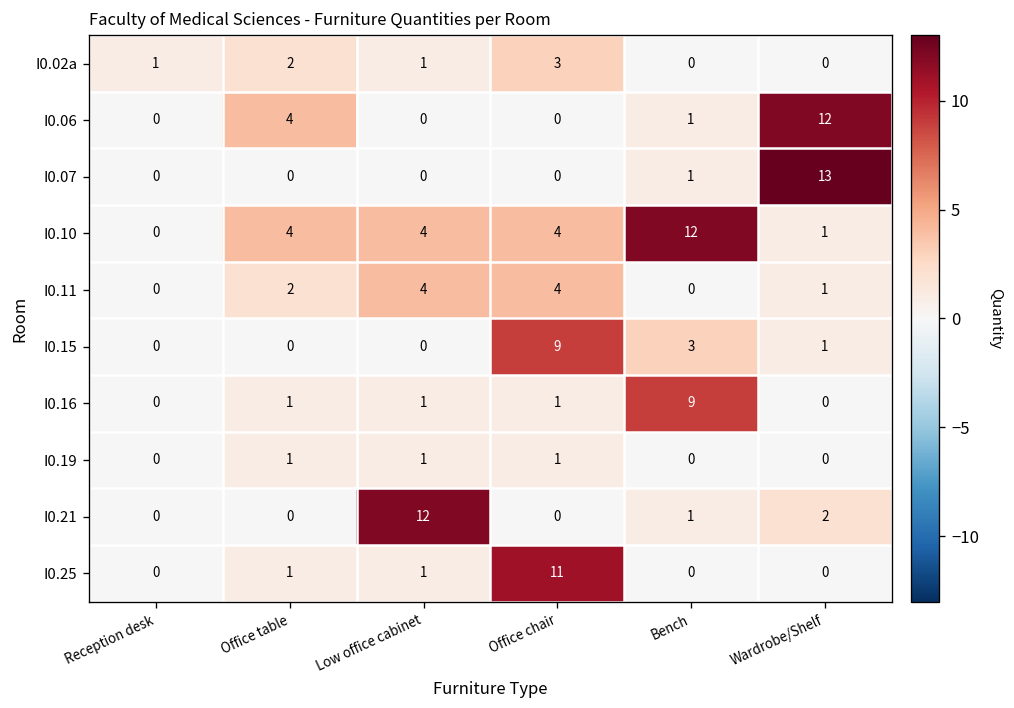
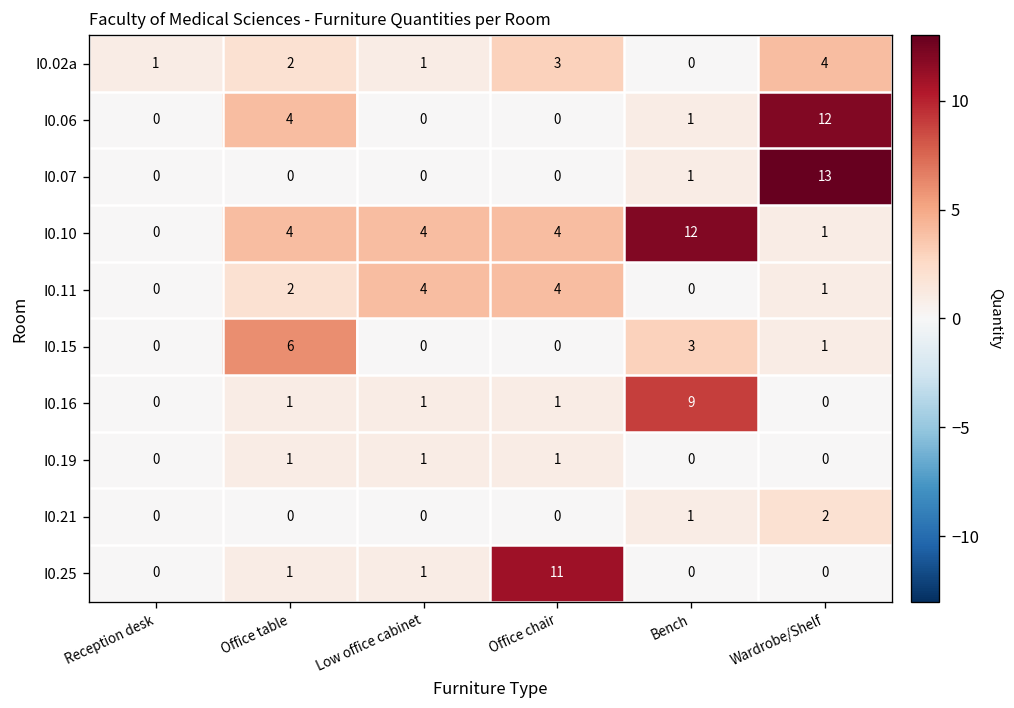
  {
    "I0.02a": {
      "Reception desk": 1,
      "Office table": 2,
      "Low office cabinet": 1,
      "Office chair": 3,
      "Bench": 0,
-     "Wardrobe/Shelf": 0
+     "Wardrobe/Shelf": 4
    },
    "I0.06": {
      "Reception desk": 0,
      "Office table": 4,
      "Low office cabinet": 0,
      "Office chair": 0,
      "Bench": 1,
      "Wardrobe/Shelf": 12
    },
    "I0.07": {
      "Reception desk": 0,
      "Office table": 0,
      "Low office cabinet": 0,
      "Office chair": 0,
      "Bench": 1,
      "Wardrobe/Shelf": 13
    },
    "I0.10": {
      "Reception desk": 0,
      "Office table": 4,
      "Low office cabinet": 4,
      "Office chair": 4,
      "Bench": 12,
      "Wardrobe/Shelf": 1
    },
    "I0.11": {
      "Reception desk": 0,
      "Office table": 2,
      "Low office cabinet": 4,
      "Office chair": 4,
      "Bench": 0,
      "Wardrobe/Shelf": 1
    },
    "I0.15": {
      "Reception desk": 0,
-     "Office table": 0,
+     "Office table": 6,
      "Low office cabinet": 0,
-     "Office chair": 9,
+     "Office chair": 0,
      "Bench": 3,
      "Wardrobe/Shelf": 1
    },
    "I0.16": {
      "Reception desk": 0,
      "Office table": 1,
      "Low office cabinet": 1,
      "Office chair": 1,
      "Bench": 9,
      "Wardrobe/Shelf": 0
    },
    "I0.19": {
      "Reception desk": 0,
      "Office table": 1,
      "Low office cabinet": 1,
      "Office chair": 1,
      "Bench": 0,
      "Wardrobe/Shelf": 0
    },
    "I0.21": {
      "Reception desk": 0,
      "Office table": 0,
-     "Low office cabinet": 12,
+     "Low office cabinet": 0,
      "Office chair": 0,
      "Bench": 1,
      "Wardrobe/Shelf": 2
    },
    "I0.25": {
      "Reception desk": 0,
      "Office table": 1,
      "Low office cabinet": 1,
      "Office chair": 11,
      "Bench": 0,
      "Wardrobe/Shelf": 0
    }
  }
